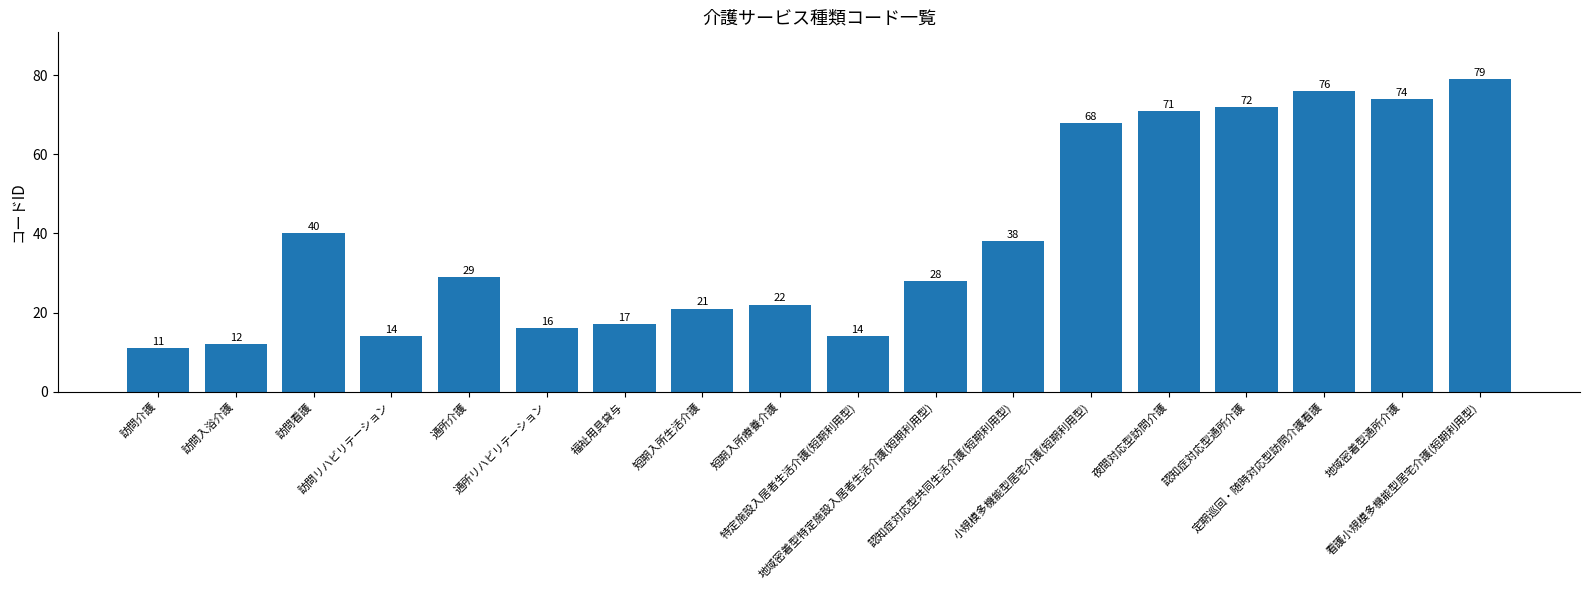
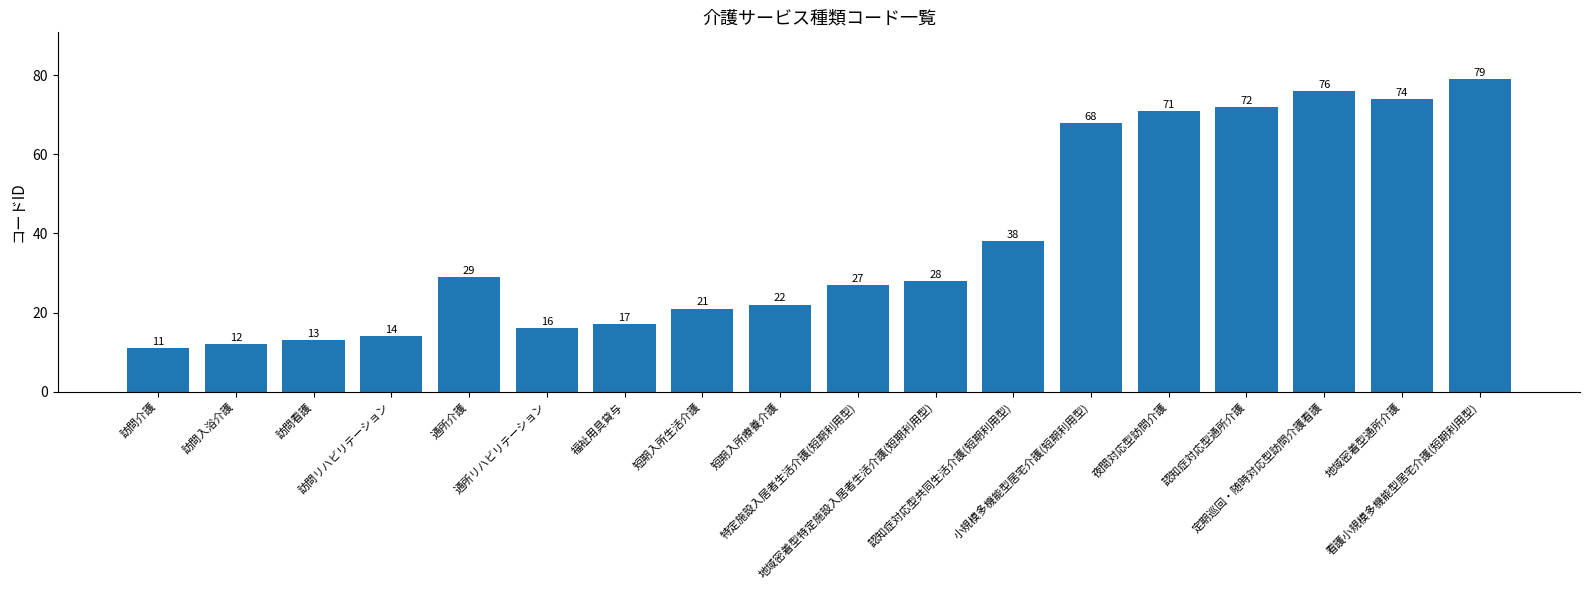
  {
    "訪問介護": 11,
    "訪問入浴介護": 12,
-   "訪問看護": 40,
+   "訪問看護": 13,
    "訪問リハビリテーション": 14,
    "通所介護": 29,
    "通所リハビリテーション": 16,
    "福祉用具貸与": 17,
    "短期入所生活介護": 21,
    "短期入所療養介護": 22,
-   "特定施設入居者生活介護(短期利用型)": 14,
+   "特定施設入居者生活介護(短期利用型)": 27,
    "地域密着型特定施設入居者生活介護(短期利用型)": 28,
    "認知症対応型共同生活介護(短期利用型)": 38,
    "小規模多機能型居宅介護(短期利用型)": 68,
    "夜間対応型訪問介護": 71,
    "認知症対応型通所介護": 72,
    "定期巡回・随時対応型訪問介護看護": 76,
    "地域密着型通所介護": 74,
    "看護小規模多機能型居宅介護(短期利用型)": 79
  }
